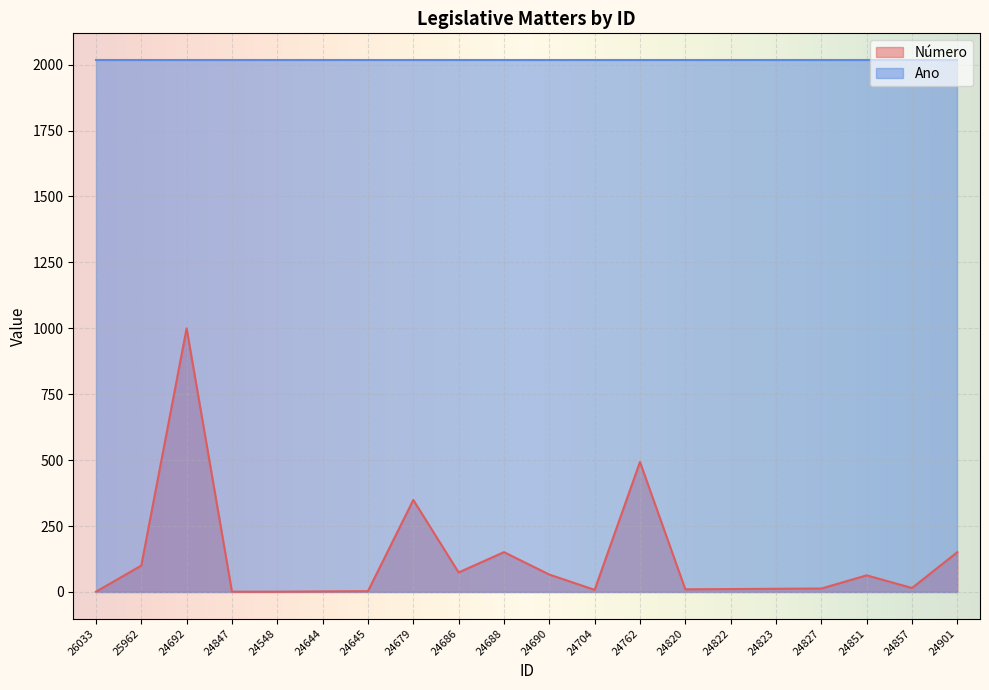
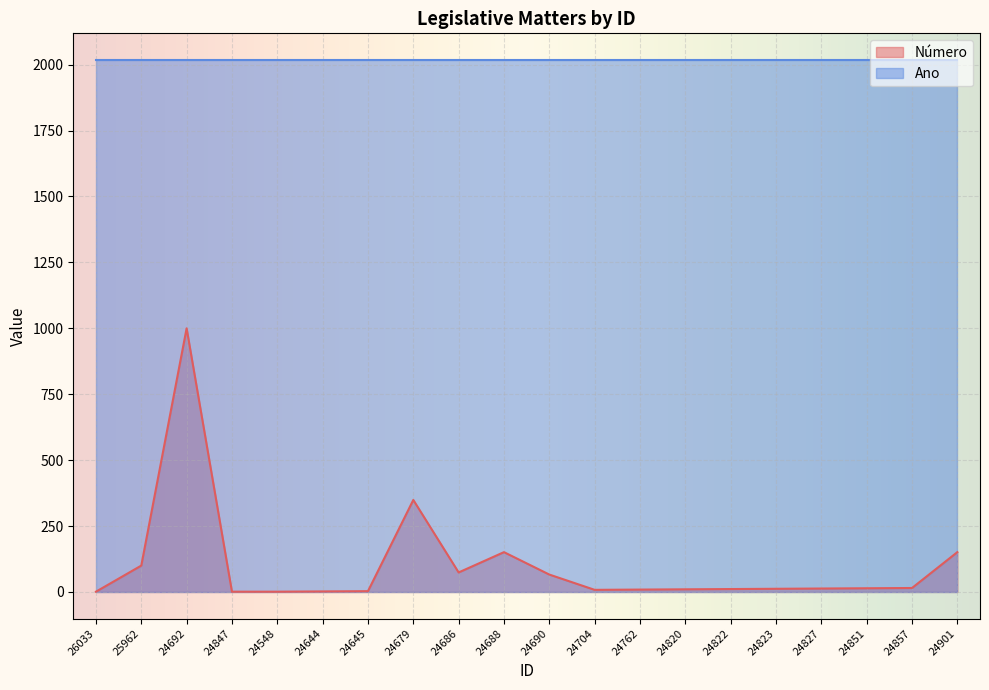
  {
    "Número": {
      "26033": 0,
      "25962": 100,
      "24692": 1000,
      "24847": 0,
      "24548": 0,
      "24644": 0,
      "24645": 0,
      "24679": 350,
      "24686": 70,
      "24688": 150,
      "24690": 70,
      "24704": 10,
-     "24762": 490,
+     "24762": 10,
      "24820": 10,
      "24822": 10,
      "24823": 10,
      "24827": 10,
-     "24851": 60,
+     "24851": 10,
      "24857": 20,
      "24901": 150
    },
    "Ano": {
      "26033": 2020,
      "25962": 2020,
      "24692": 2020,
      "24847": 2020,
      "24548": 2020,
      "24644": 2020,
      "24645": 2020,
      "24679": 2020,
      "24686": 2020,
      "24688": 2020,
      "24690": 2020,
      "24704": 2020,
      "24762": 2020,
      "24820": 2020,
      "24822": 2020,
      "24823": 2020,
      "24827": 2020,
      "24851": 2020
    }
  }
